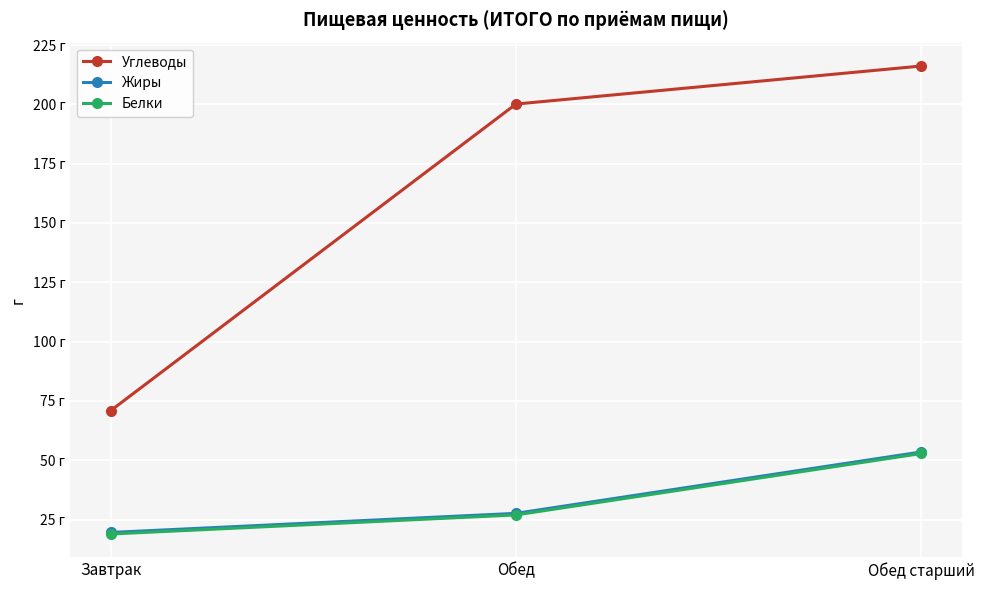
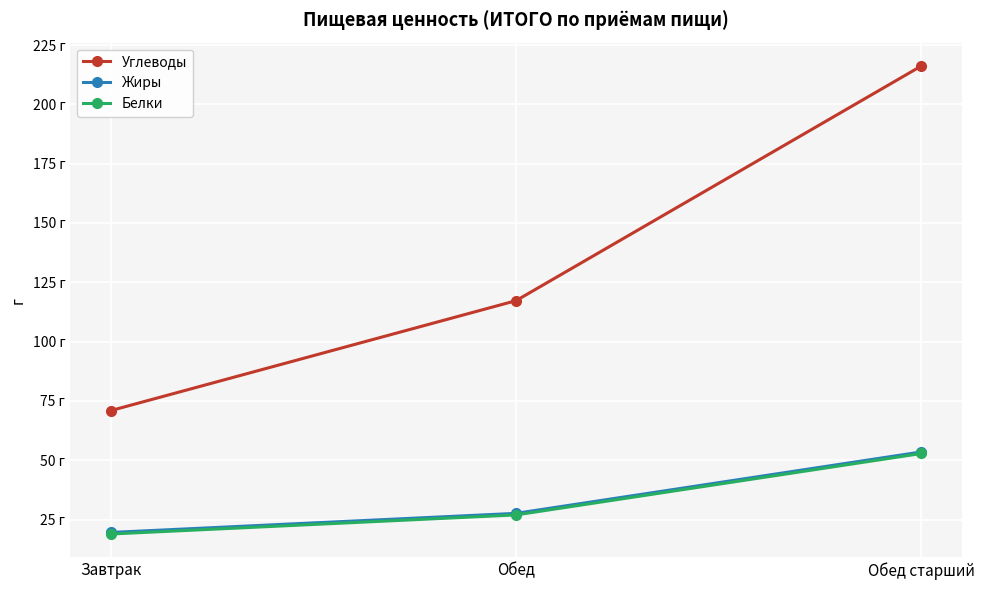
  {
    "Углеводы": {
      "Завтрак": "71 г",
-     "Обед": "200 г",
+     "Обед": "117 г",
      "Обед старший": "216 г"
    }
  }
